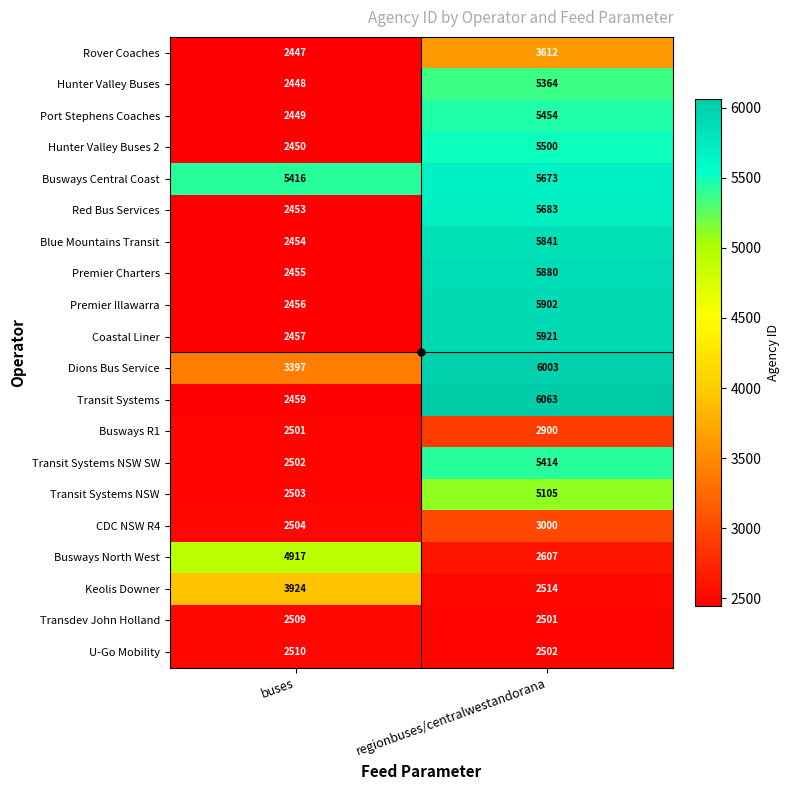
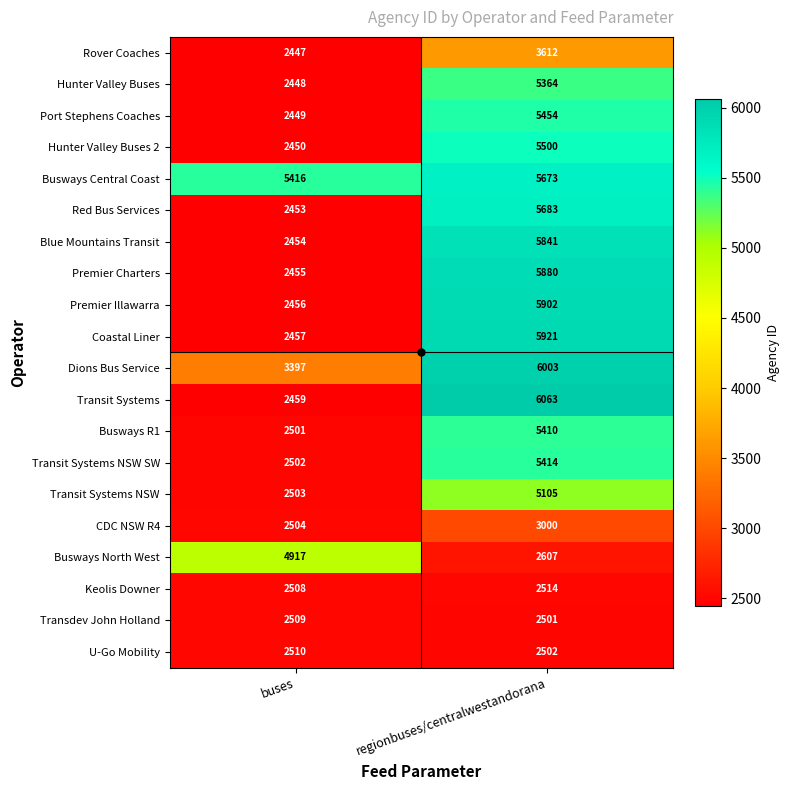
  {
    "Rover Coaches": {
      "buses": 2447,
      "regionbuses/centralwestandorana": 3612
    },
    "Hunter Valley Buses": {
      "buses": 2448,
      "regionbuses/centralwestandorana": 5364
    },
    "Port Stephens Coaches": {
      "buses": 2449,
      "regionbuses/centralwestandorana": 5454
    },
    "Hunter Valley Buses 2": {
      "buses": 2450,
      "regionbuses/centralwestandorana": 5500
    },
    "Busways Central Coast": {
      "buses": 5416,
      "regionbuses/centralwestandorana": 5673
    },
    "Red Bus Services": {
      "buses": 2453,
      "regionbuses/centralwestandorana": 5683
    },
    "Blue Mountains Transit": {
      "buses": 2454,
      "regionbuses/centralwestandorana": 5841
    },
    "Premier Charters": {
      "buses": 2455,
      "regionbuses/centralwestandorana": 5880
    },
    "Premier Illawarra": {
      "buses": 2456,
      "regionbuses/centralwestandorana": 5902
    },
    "Coastal Liner": {
      "buses": 2457,
      "regionbuses/centralwestandorana": 5921
    },
    "Dions Bus Service": {
      "buses": 3397,
      "regionbuses/centralwestandorana": 6003
    },
    "Transit Systems": {
      "buses": 2459,
      "regionbuses/centralwestandorana": 6063
    },
    "Busways R1": {
      "buses": 2501,
-     "regionbuses/centralwestandorana": 2900
+     "regionbuses/centralwestandorana": 5410
    },
    "Transit Systems NSW SW": {
      "buses": 2502,
      "regionbuses/centralwestandorana": 5414
    },
    "Transit Systems NSW": {
      "buses": 2503,
      "regionbuses/centralwestandorana": 5105
    },
    "CDC NSW R4": {
      "buses": 2504,
      "regionbuses/centralwestandorana": 3000
    },
    "Busways North West": {
      "buses": 4917,
      "regionbuses/centralwestandorana": 2607
    },
    "Keolis Downer": {
-     "buses": 3924,
+     "buses": 2508,
      "regionbuses/centralwestandorana": 2514
    },
    "Transdev John Holland": {
      "buses": 2509,
      "regionbuses/centralwestandorana": 2501
    },
    "U-Go Mobility": {
      "buses": 2510,
      "regionbuses/centralwestandorana": 2502
    }
  }
